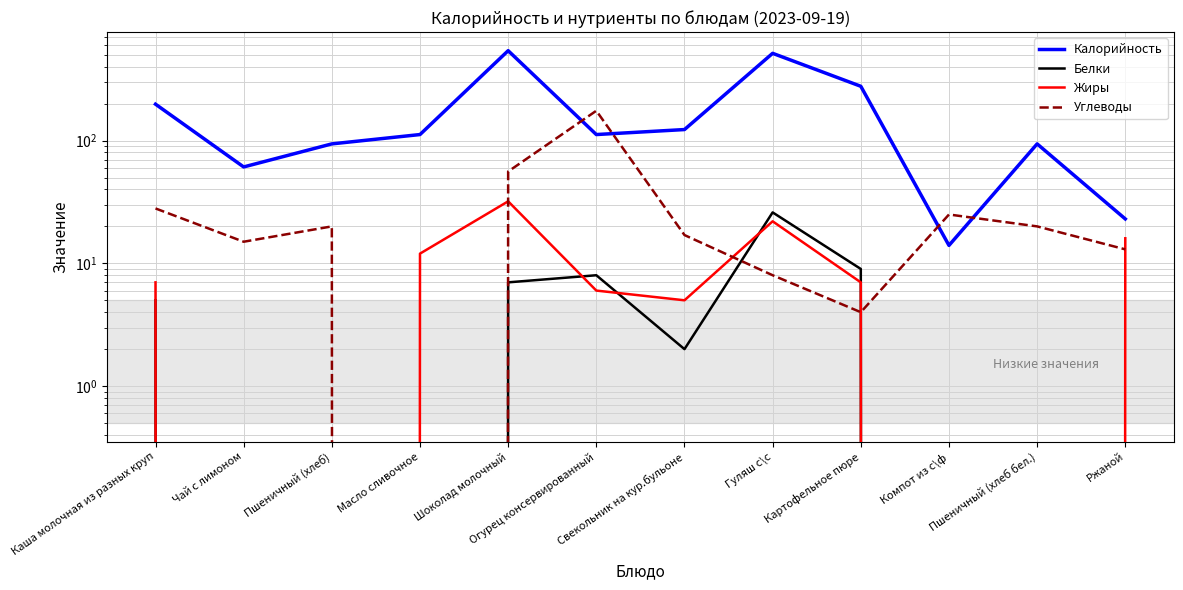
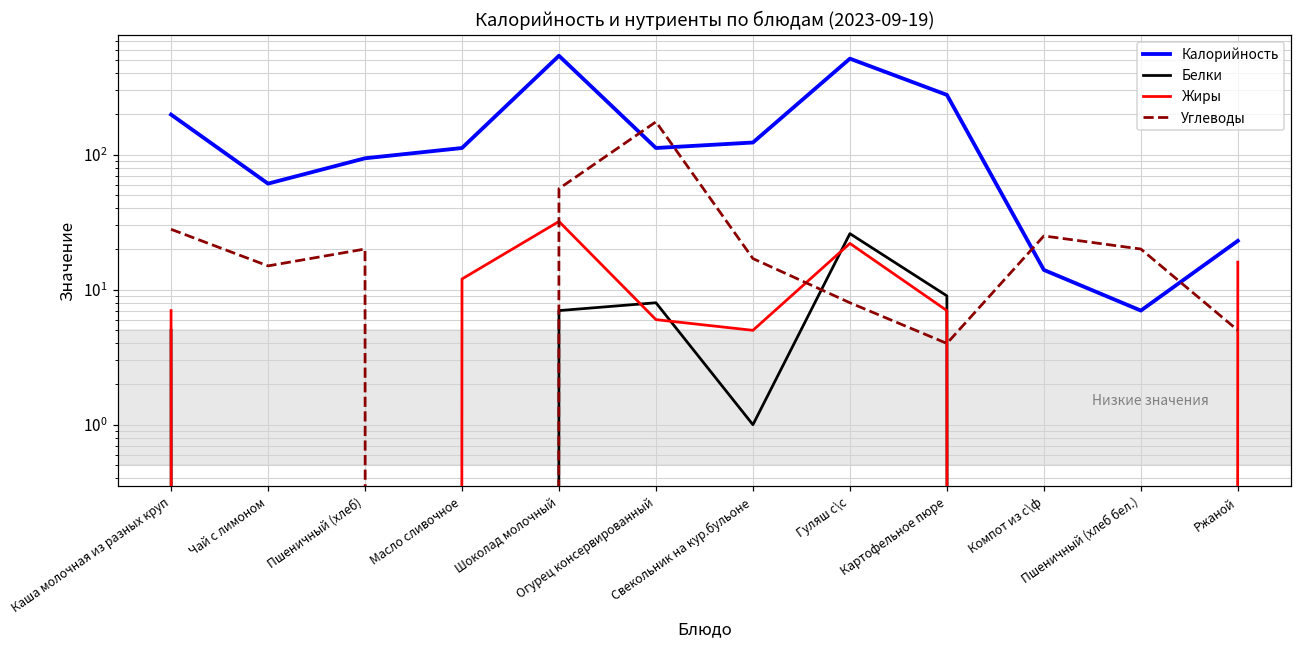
  {
    "Калорийность": {
      "Каша молочная из разных круп": 200,
      "Чай с лимоном": 60,
      "Пшеничный (хлеб)": 90,
      "Масло сливочное": 110,
      "Шоколад молочный": 500,
      "Огурец консервированный": 110,
      "Свекольник на кур.бульоне": 120,
      "Гуляш с\\с": 510,
      "Картофельное пюре": 280,
      "Компот из с\\ф": 14,
-     "Пшеничный (хлеб бел.)": 90,
+     "Пшеничный (хлеб бел.)": 7,
      "Ржаной": 23
    },
    "Белки": {
      "Каша молочная из разных круп": 5,
      "Шоколад молочный": 7,
      "Огурец консервированный": 8,
-     "Свекольник на кур.бульоне": 2,
+     "Свекольник на кур.бульоне": 1,
      "Гуляш с\\с": 26,
      "Картофельное пюре": 9
    },
    "Жиры": {
      "Каша молочная из разных круп": 7,
      "Масло сливочное": 12,
      "Шоколад молочный": 32,
      "Огурец консервированный": 6,
      "Свекольник на кур.бульоне": 5,
      "Гуляш с\\с": 22,
      "Картофельное пюре": 7,
      "Ржаной": 16
    },
    "Углеводы": {
      "Каша молочная из разных круп": 28,
      "Чай с лимоном": 15,
      "Пшеничный (хлеб)": 20,
      "Шоколад молочный": 60,
      "Огурец консервированный": 180,
      "Свекольник на кур.бульоне": 17,
      "Гуляш с\\с": 8,
      "Картофельное пюре": 4,
      "Компот из с\\ф": 25,
      "Пшеничный (хлеб бел.)": 20,
-     "Ржаной": 13
+     "Ржаной": 5
    }
  }
